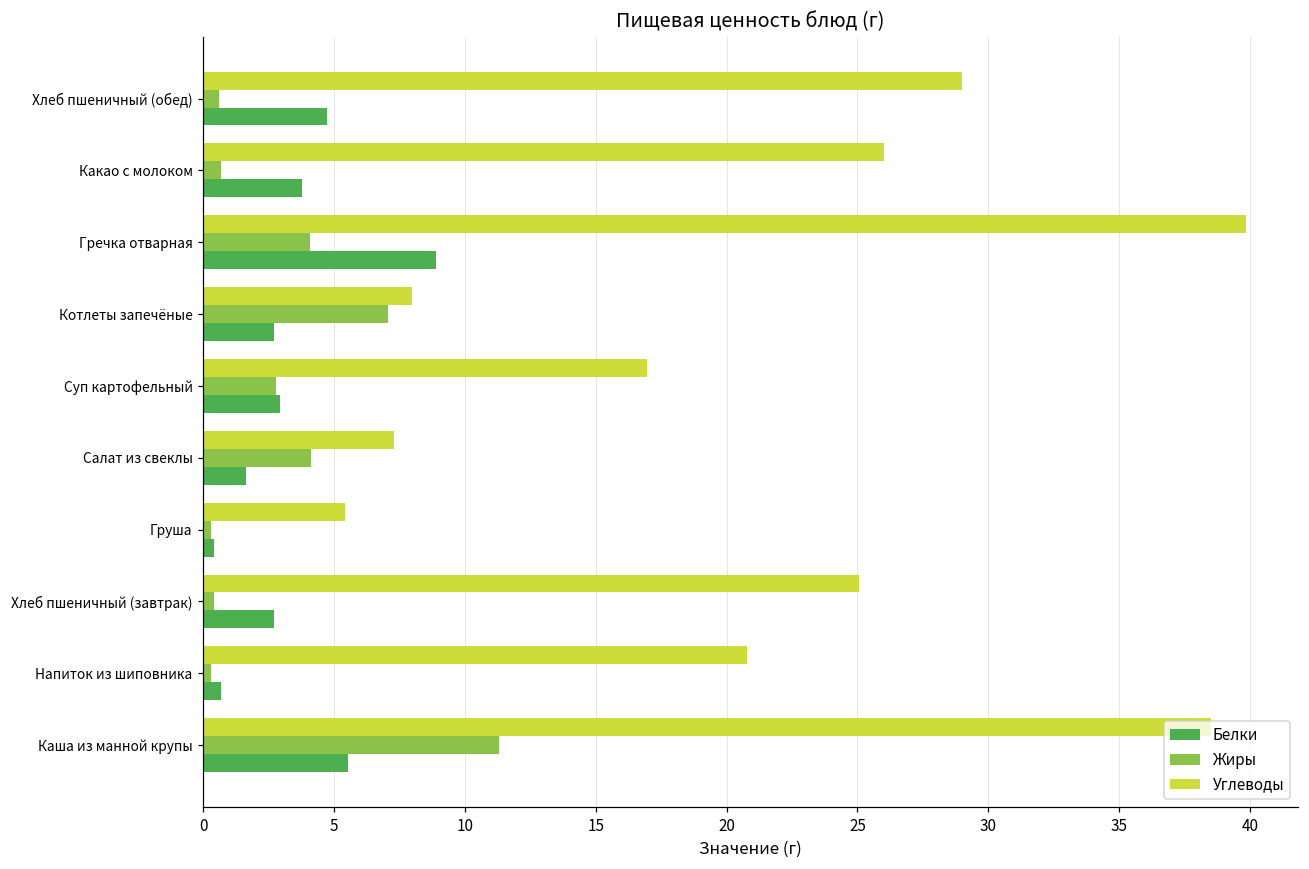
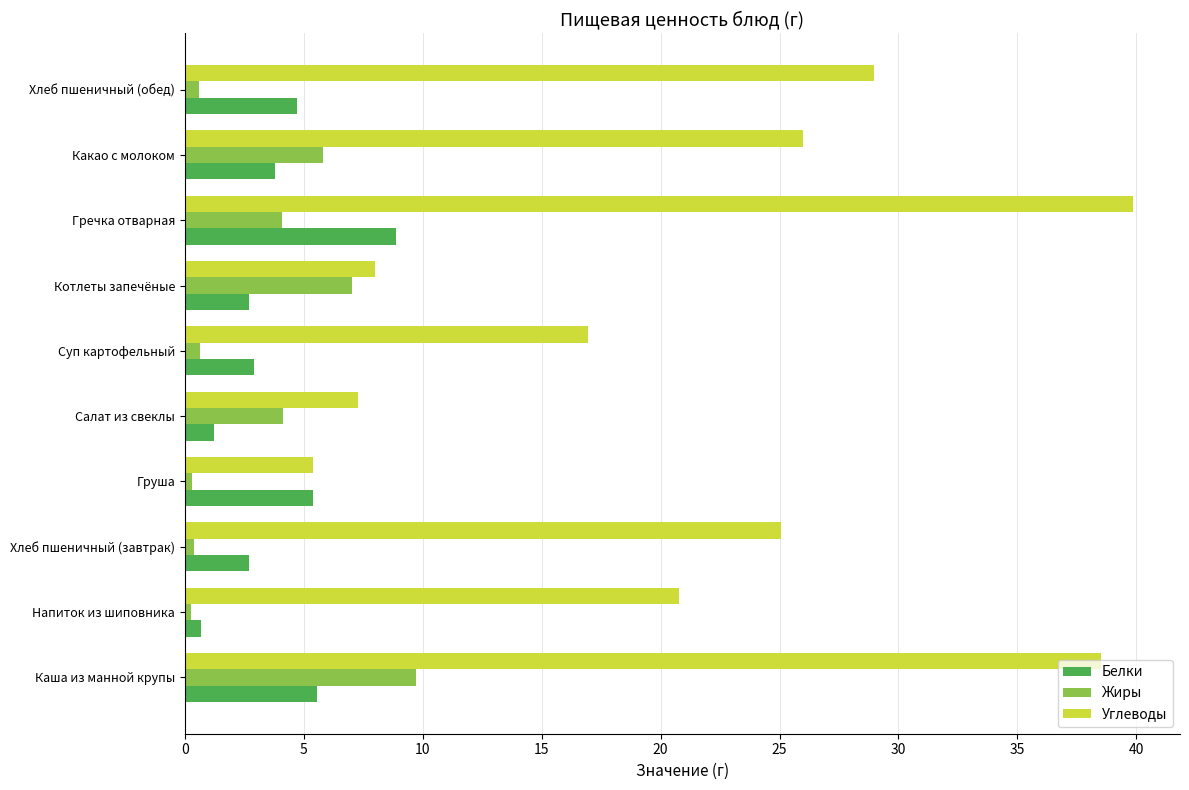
  {
    "Белки": {
      "Хлеб пшеничный (обед)": 4.7,
      "Какао с молоком": 3.8,
      "Гречка отварная": 8.9,
      "Котлеты запечёные": 2.7,
      "Суп картофельный": 2.9,
-     "Салат из свеклы": 1.6,
-     "Груша": 0.4,
+     "Салат из свеклы": 1.2,
+     "Груша": 5.4,
      "Хлеб пшеничный (завтрак)": 2.7,
      "Напиток из шиповника": 0.7,
      "Каша из манной крупы": 5.6
    },
    "Жиры": {
      "Хлеб пшеничный (обед)": 0.6,
-     "Какао с молоком": 0.7,
+     "Какао с молоком": 5.8,
      "Гречка отварная": 4.1,
      "Котлеты запечёные": 7.1,
-     "Суп картофельный": 2.8,
+     "Суп картофельный": 0.6,
      "Салат из свеклы": 4.1,
      "Груша": 0.3,
      "Хлеб пшеничный (завтрак)": 0.4,
      "Напиток из шиповника": 0.3,
-     "Каша из манной крупы": 11.3
+     "Каша из манной крупы": 9.7
    },
    "Углеводы": {
      "Хлеб пшеничный (обед)": 29.0,
      "Какао с молоком": 26.0,
      "Гречка отварная": 39.8,
      "Котлеты запечёные": 8.0,
      "Суп картофельный": 17.0,
      "Салат из свеклы": 7.3,
      "Груша": 5.4,
      "Хлеб пшеничный (завтрак)": 25.1,
      "Напиток из шиповника": 20.8
    }
  }
